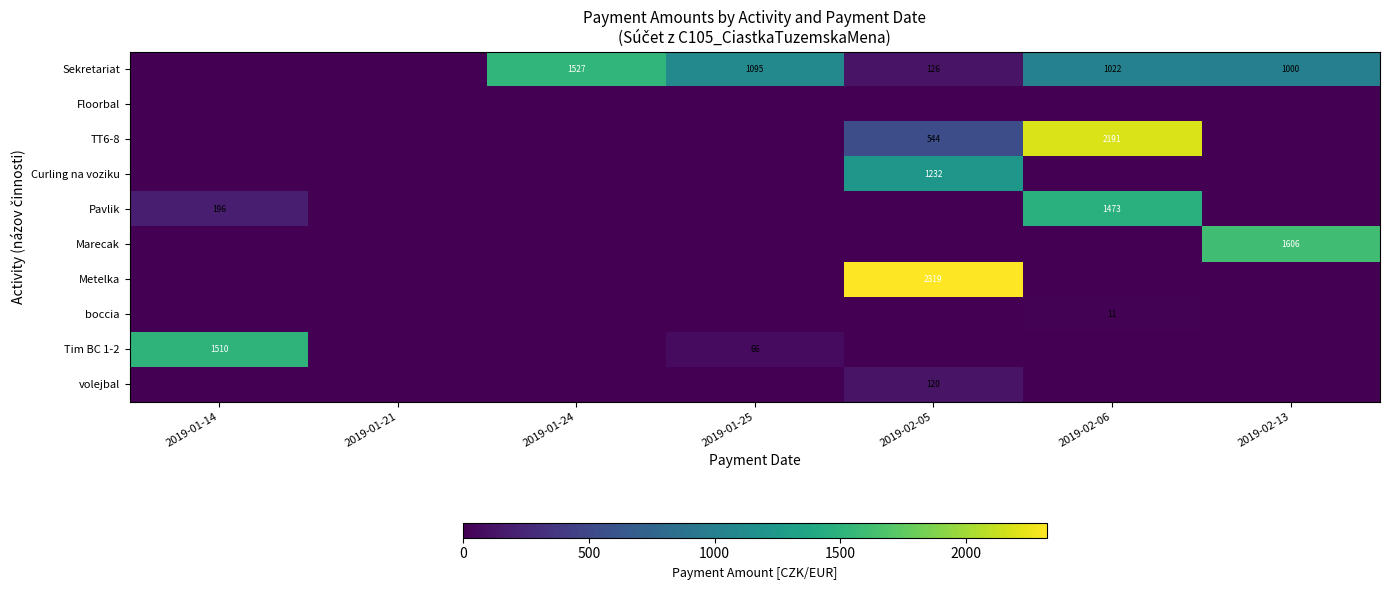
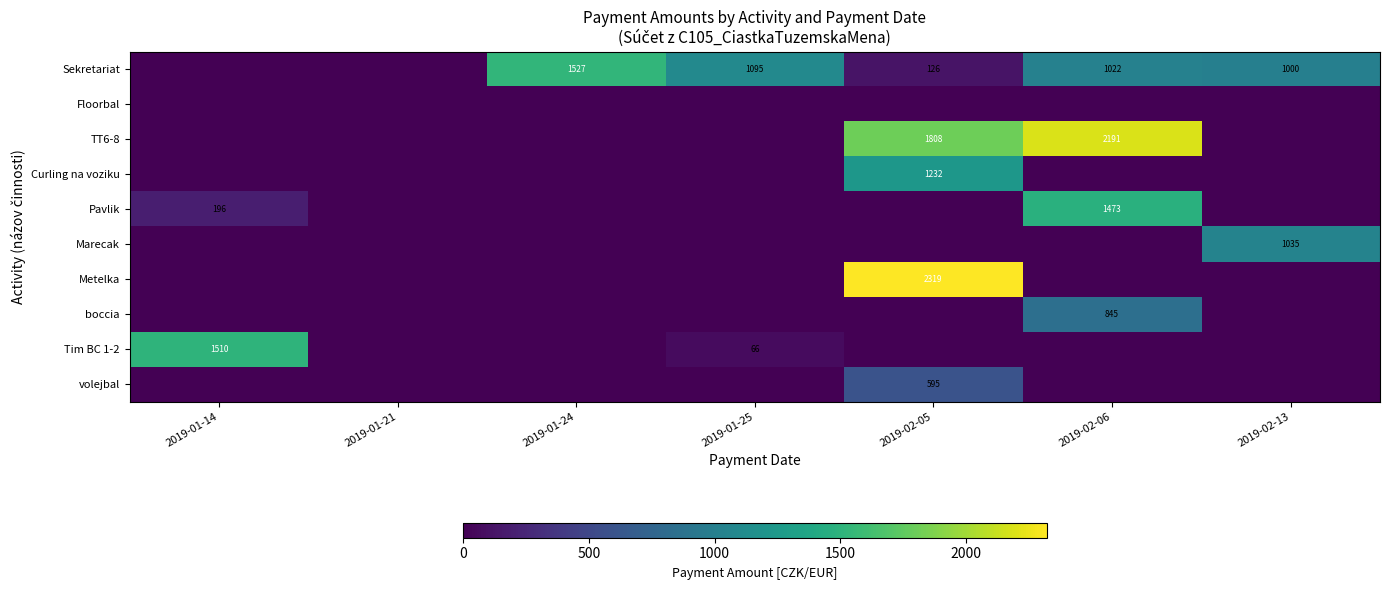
  {
    "Sekretariat": {
      "2019-01-24": 1527,
      "2019-01-25": 1095,
      "2019-02-05": 126,
      "2019-02-06": 1022,
      "2019-02-13": 1000
    },
    "TT6-8": {
-     "2019-02-05": 544,
+     "2019-02-05": 1808,
      "2019-02-06": 2191
    },
    "Curling na voziku": {
      "2019-02-05": 1232
    },
    "Pavlik": {
      "2019-01-14": 196,
      "2019-02-06": 1473
    },
    "Marecak": {
-     "2019-02-13": 1606
+     "2019-02-13": 1035
    },
    "Metelka": {
      "2019-02-05": 2319
    },
    "boccia": {
-     "2019-02-06": 11
+     "2019-02-06": 845
    },
    "Tim BC 1-2": {
      "2019-01-14": 1510,
      "2019-01-25": 66
    },
    "volejbal": {
-     "2019-02-05": 120
+     "2019-02-05": 595
    }
  }
